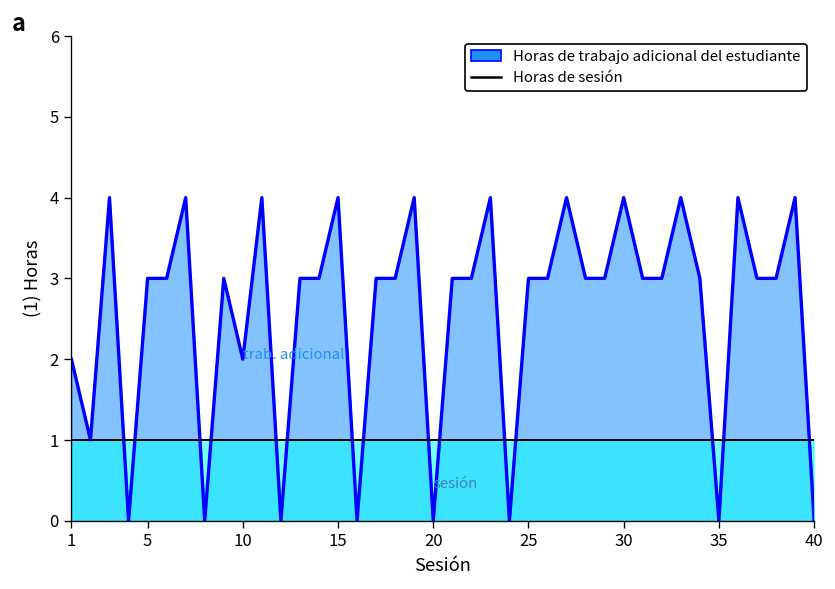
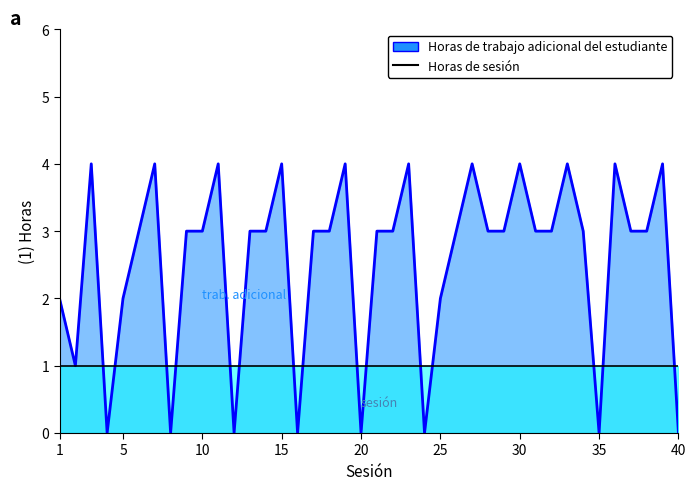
  {
    "Horas de trabajo adicional del estudiante": {
      "1": 2,
-     "5": 3,
-     "10": 2,
+     "5": 2,
+     "10": 3,
      "15": 4,
      "20": 0,
-     "25": 3,
+     "25": 2,
      "30": 4,
      "35": 0,
      "40": 0
    }
  }
